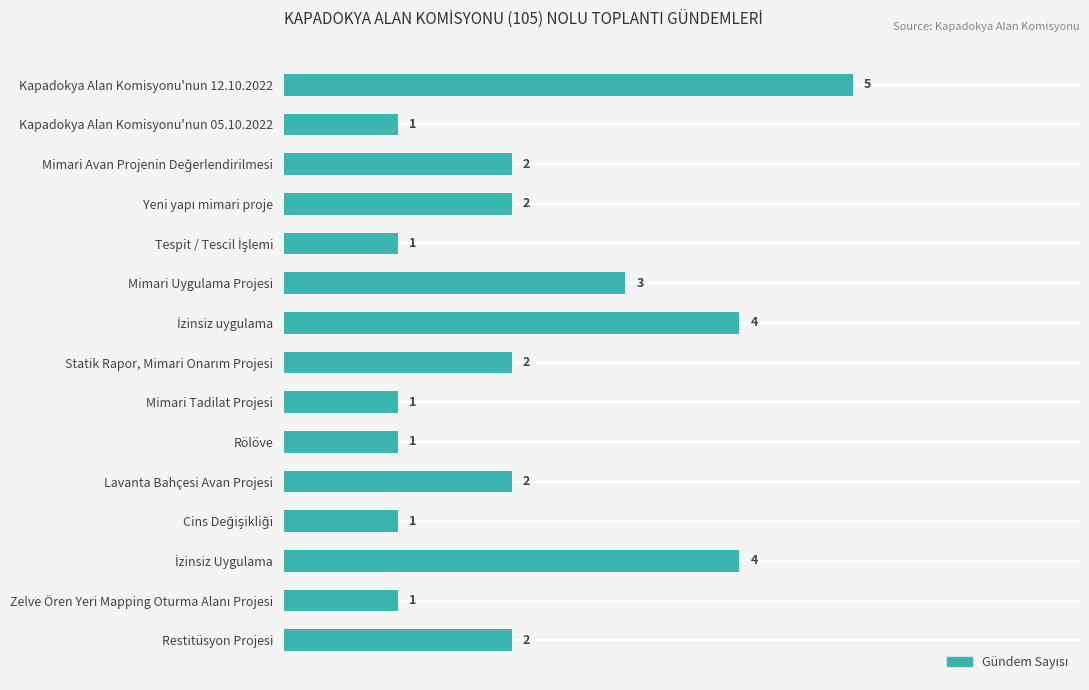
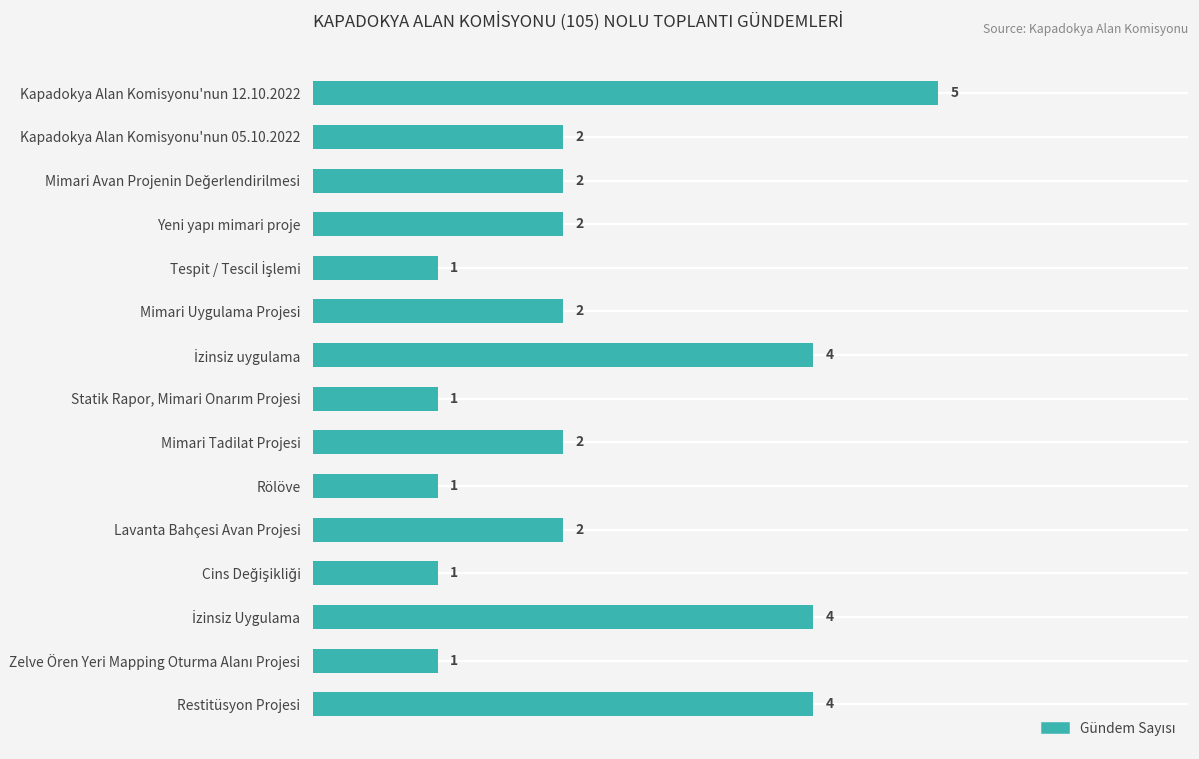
  {
    "Kapadokya Alan Komisyonu'nun 12.10.2022": 5,
-   "Kapadokya Alan Komisyonu'nun 05.10.2022": 1,
+   "Kapadokya Alan Komisyonu'nun 05.10.2022": 2,
    "Mimari Avan Projenin Değerlendirilmesi": 2,
    "Yeni yapı mimari proje": 2,
    "Tespit / Tescil İşlemi": 1,
-   "Mimari Uygulama Projesi": 3,
+   "Mimari Uygulama Projesi": 2,
    "İzinsiz uygulama": 4,
-   "Statik Rapor, Mimari Onarım Projesi": 2,
-   "Mimari Tadilat Projesi": 1,
+   "Statik Rapor, Mimari Onarım Projesi": 1,
+   "Mimari Tadilat Projesi": 2,
    "Rölöve": 1,
    "Lavanta Bahçesi Avan Projesi": 2,
    "Cins Değişikliği": 1,
    "İzinsiz Uygulama": 4,
    "Zelve Ören Yeri Mapping Oturma Alanı Projesi": 1,
-   "Restitüsyon Projesi": 2
+   "Restitüsyon Projesi": 4
  }
